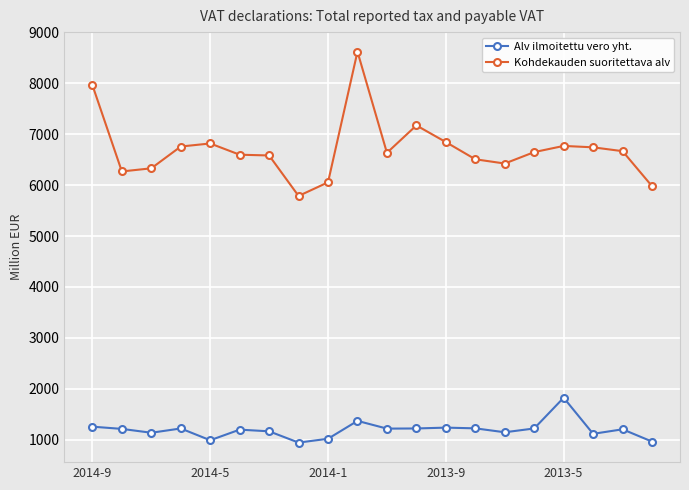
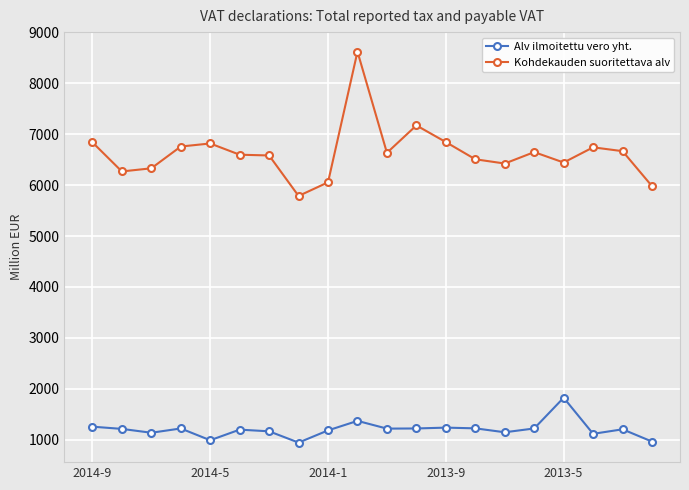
  {
    "Alv ilmoitettu vero yht.": {
      "2014-9": 1300,
      "2014-5": 1000,
-     "2014-1": 1000,
+     "2014-1": 1200,
      "2013-9": 1200,
      "2013-5": 1800
    },
    "Kohdekauden suoritettava alv": {
-     "2014-9": 8000,
+     "2014-9": 6800,
      "2014-5": 6800,
      "2014-1": 6100,
      "2013-9": 6800,
-     "2013-5": 6800
+     "2013-5": 6400
    }
  }
